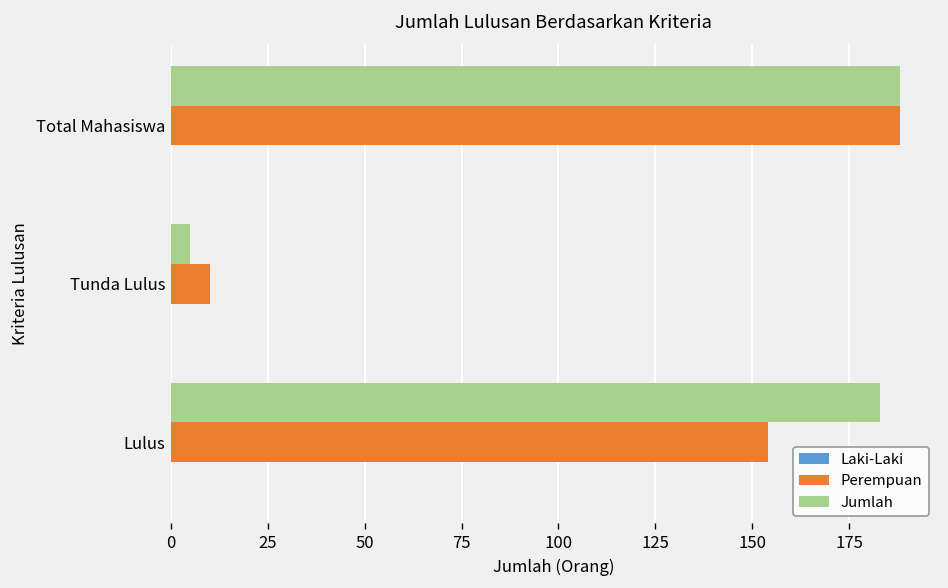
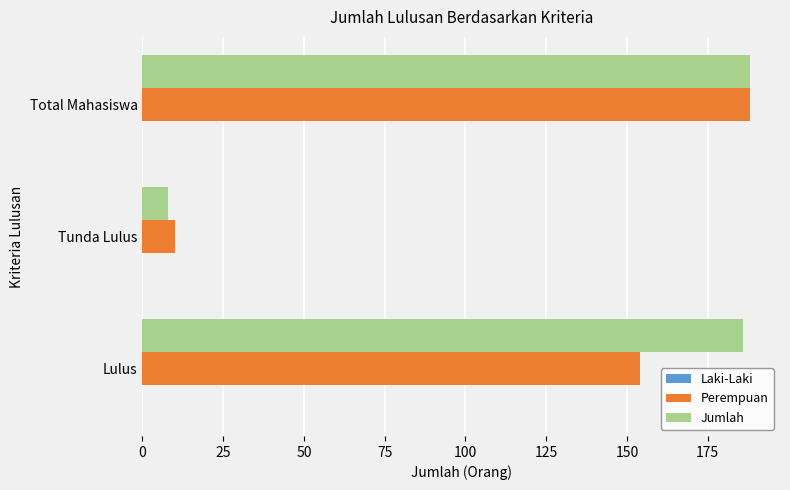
  {
    "Laki-Laki": {
      "Total Mahasiswa": 0,
      "Tunda Lulus": 0,
      "Lulus": 0
    },
    "Perempuan": {
      "Total Mahasiswa": 188,
      "Tunda Lulus": 10,
      "Lulus": 154
    },
    "Jumlah": {
      "Total Mahasiswa": 188,
-     "Tunda Lulus": 5,
-     "Lulus": 183
+     "Tunda Lulus": 8,
+     "Lulus": 186
    }
  }
